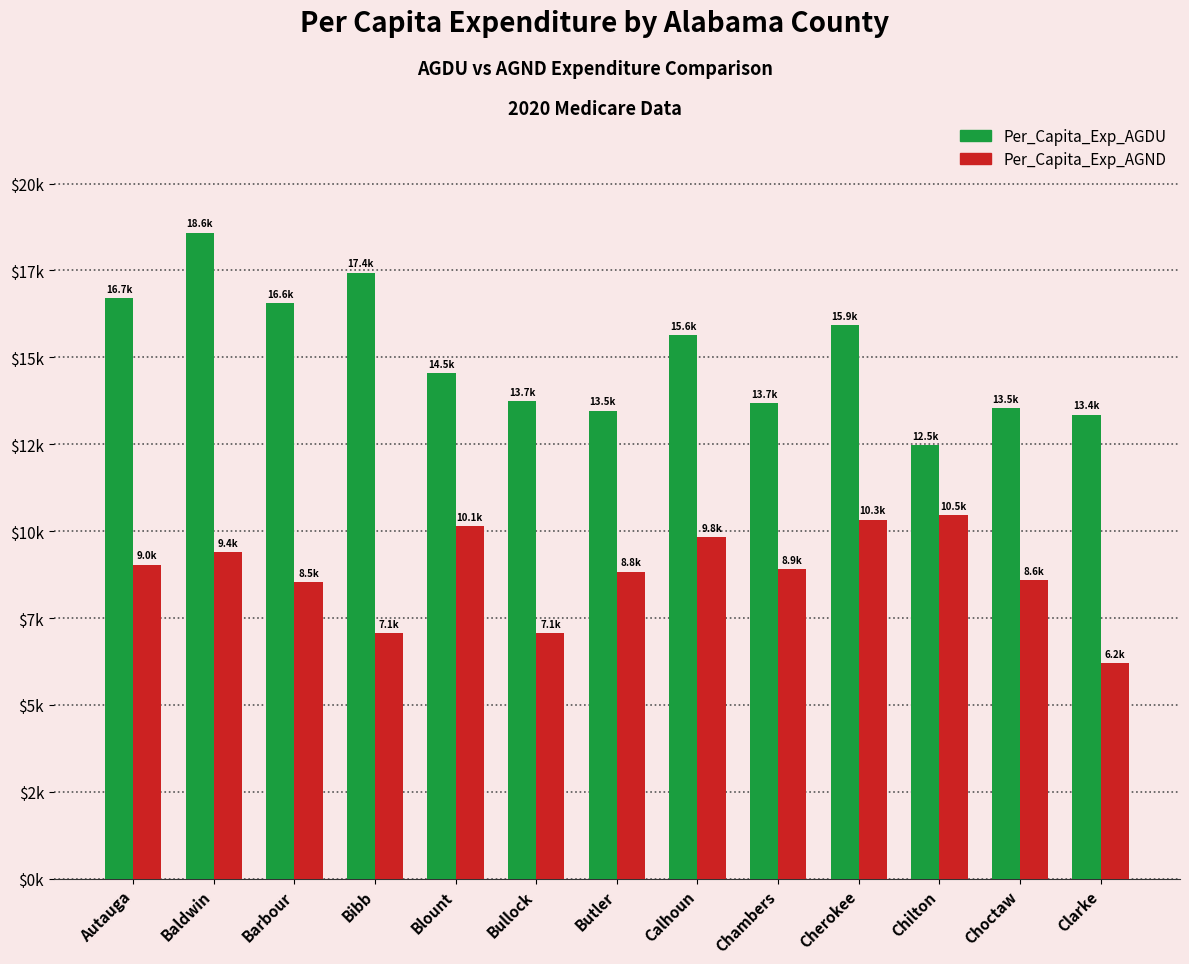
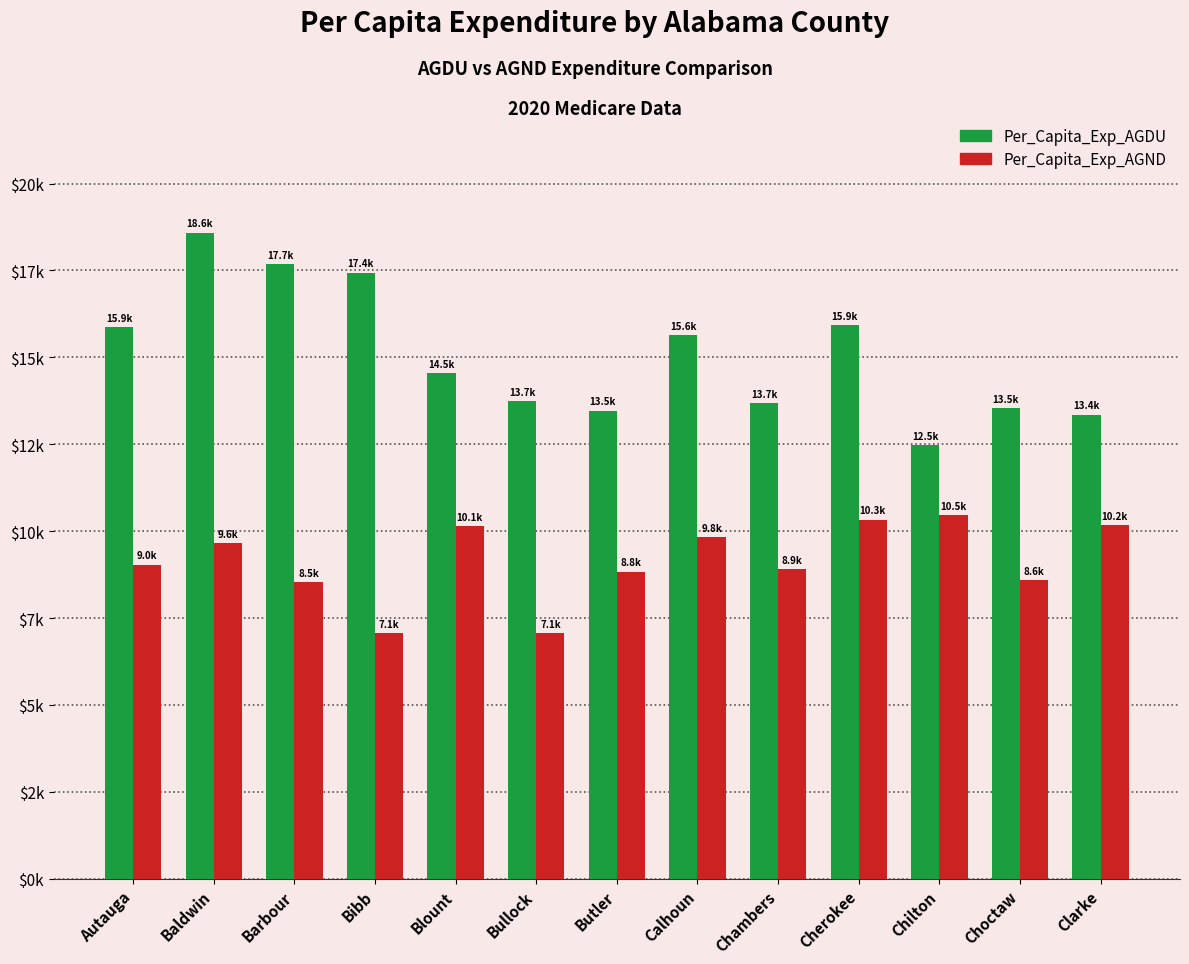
  {
    "Per_Capita_Exp_AGDU": {
-     "Autauga": "16.7k",
+     "Autauga": "15.9k",
      "Baldwin": "18.6k",
-     "Barbour": "16.6k",
+     "Barbour": "17.7k",
      "Bibb": "17.4k",
      "Blount": "14.5k",
      "Bullock": "13.7k",
      "Butler": "13.5k",
      "Calhoun": "15.6k",
      "Chambers": "13.7k",
      "Cherokee": "15.9k",
      "Chilton": "12.5k",
      "Choctaw": "13.5k",
      "Clarke": "13.4k"
    },
    "Per_Capita_Exp_AGND": {
      "Autauga": "9.0k",
-     "Baldwin": "9.4k",
+     "Baldwin": "9.6k",
      "Barbour": "8.5k",
      "Bibb": "7.1k",
      "Blount": "10.1k",
      "Bullock": "7.1k",
      "Butler": "8.8k",
      "Calhoun": "9.8k",
      "Chambers": "8.9k",
      "Cherokee": "10.3k",
      "Chilton": "10.5k",
      "Choctaw": "8.6k",
-     "Clarke": "6.2k"
+     "Clarke": "10.2k"
    }
  }
